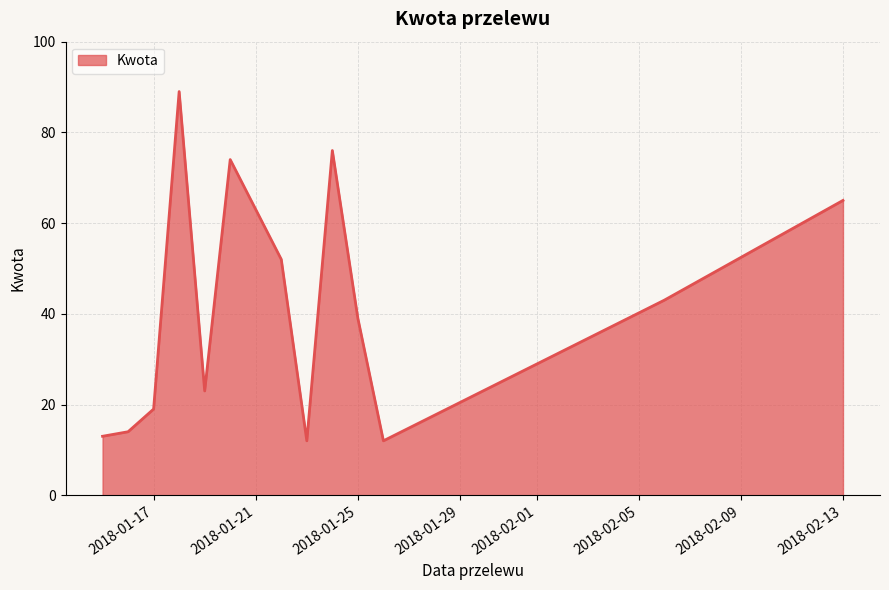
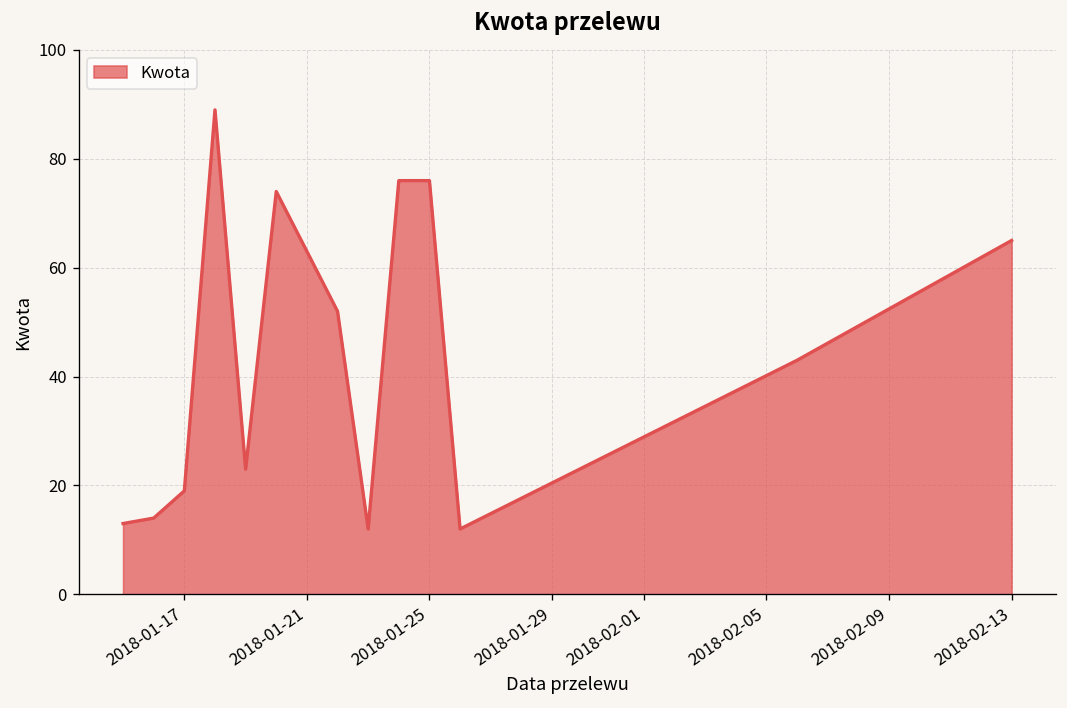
  {
    "2018-01-17": 19,
-   "2018-01-25": 39,
+   "2018-01-25": 76,
    "2018-02-13": 65
  }
